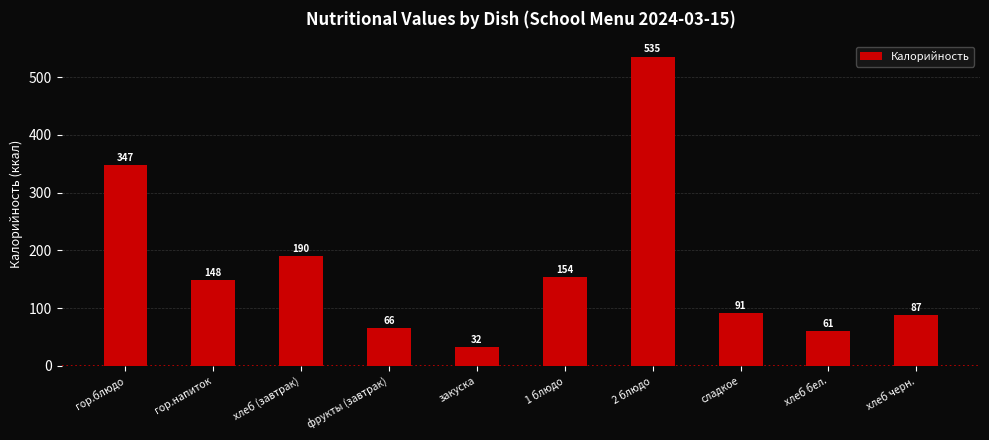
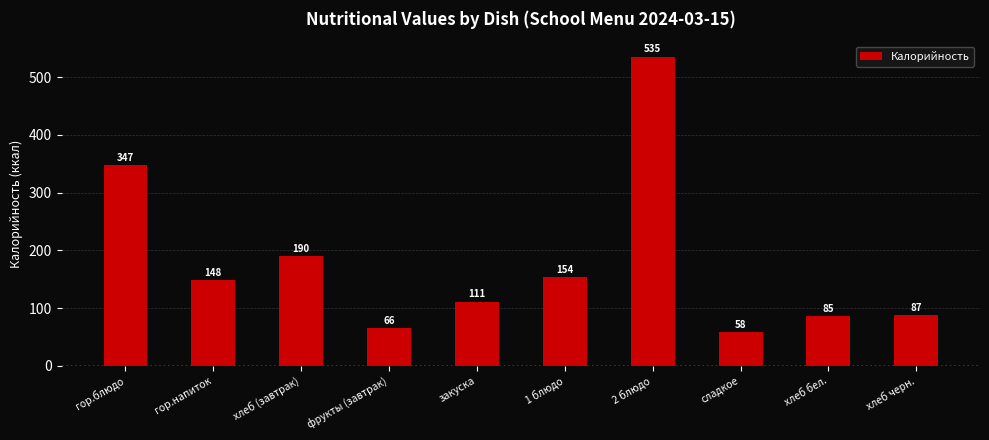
  {
    "гор.блюдо": 347,
    "гор.напиток": 148,
    "хлеб (завтрак)": 190,
    "фрукты (завтрак)": 66,
-   "закуска": 32,
+   "закуска": 111,
    "1 блюдо": 154,
    "2 блюдо": 535,
-   "сладкое": 91,
-   "хлеб бел.": 61,
+   "сладкое": 58,
+   "хлеб бел.": 85,
    "хлеб черн.": 87
  }
